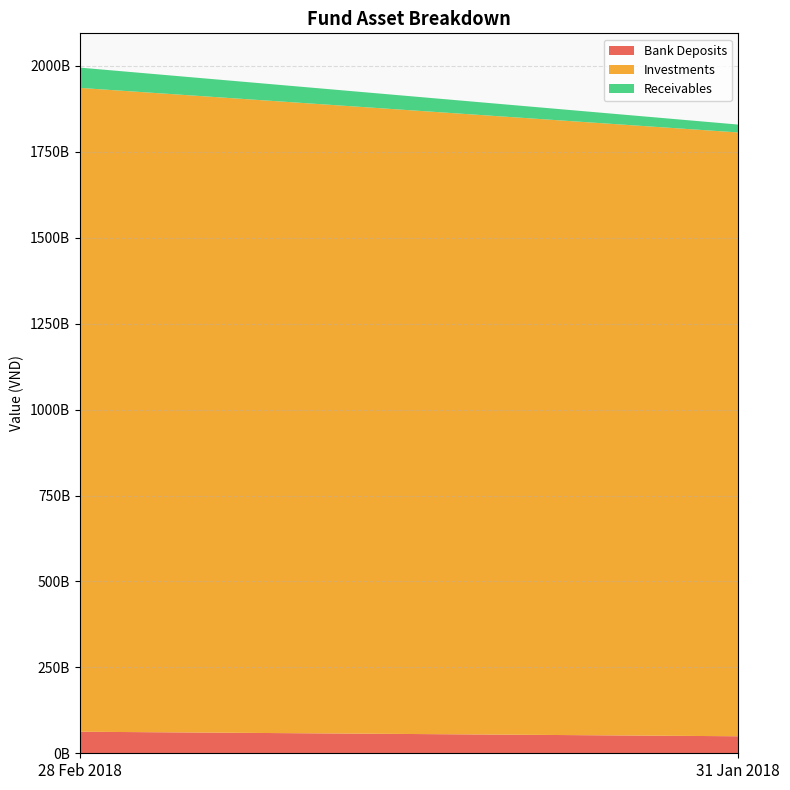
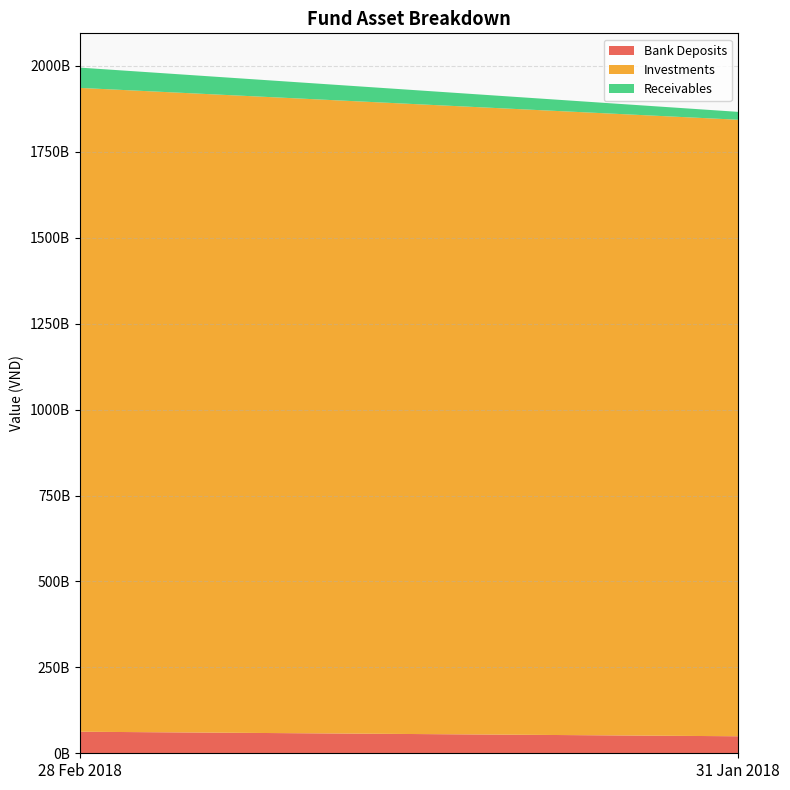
  {
    "Bank Deposits": {
      "28 Feb 2018": 60000000000,
      "31 Jan 2018": 50000000000
    },
    "Investments": {
      "28 Feb 2018": 1870000000000,
-     "31 Jan 2018": 1760000000000
+     "31 Jan 2018": 1790000000000
    },
    "Receivables": {
      "28 Feb 2018": 60000000000,
      "31 Jan 2018": 20000000000
    }
  }
